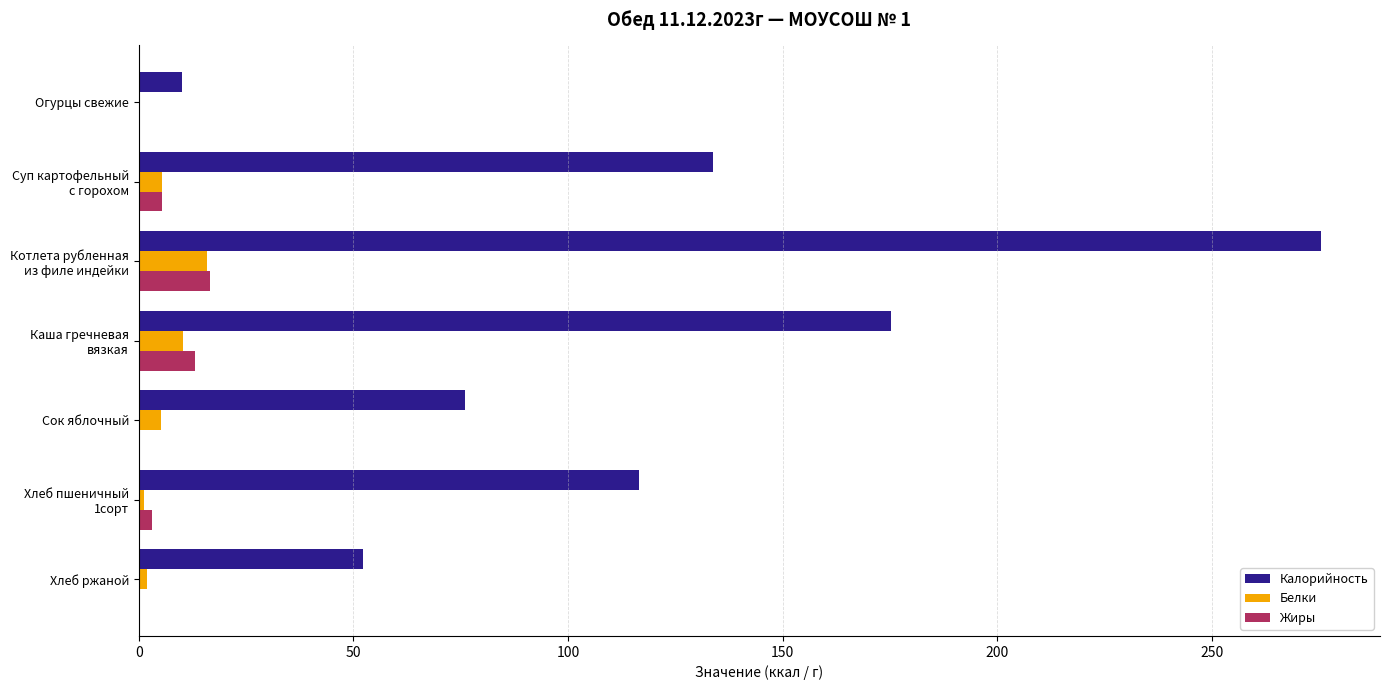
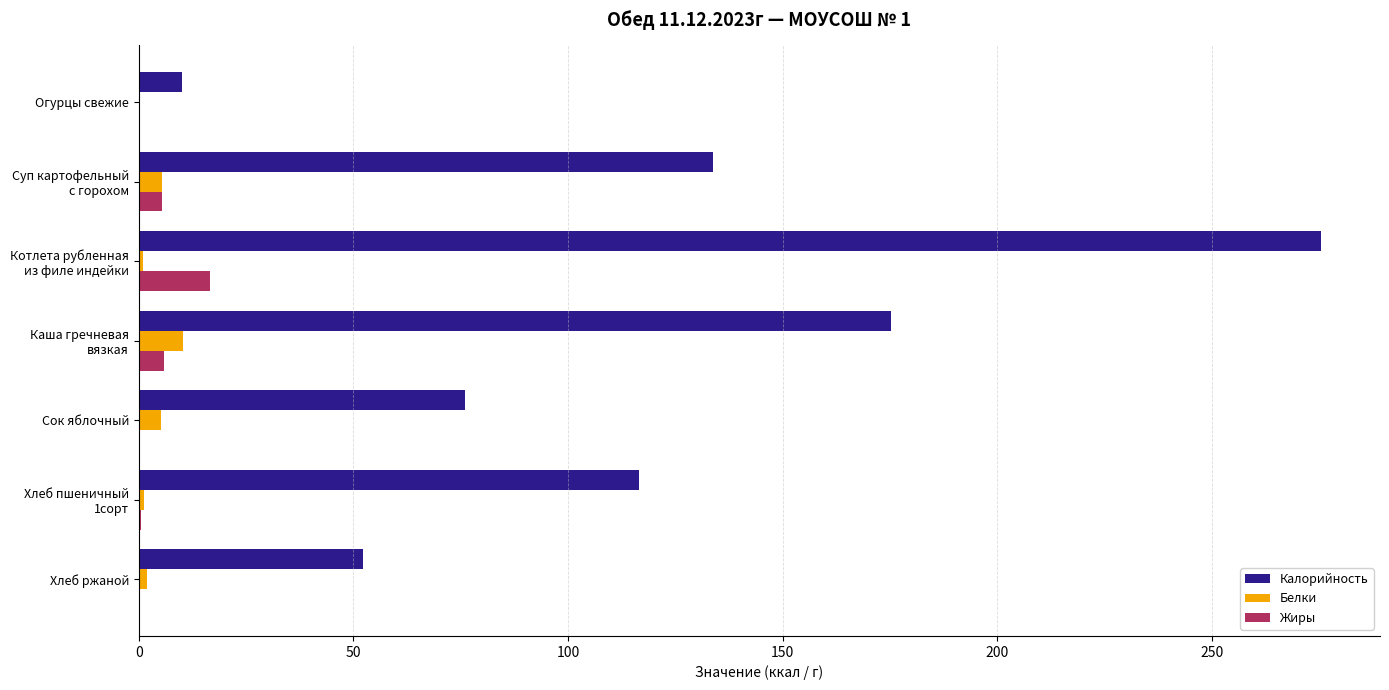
  {
    "Калорийность": {
      "Огурцы свежие": 10,
      "Суп картофельный с горохом": 134,
      "Котлета рубленная из филе индейки": 275,
      "Каша гречневая вязкая": 175,
      "Сок яблочный": 76,
      "Хлеб пшеничный 1сорт": 117,
      "Хлеб ржаной": 52
    },
    "Белки": {
      "Огурцы свежие": 0,
      "Суп картофельный с горохом": 6,
-     "Котлета рубленная из филе индейки": 16,
+     "Котлета рубленная из филе индейки": 1,
      "Каша гречневая вязкая": 10,
      "Сок яблочный": 5,
      "Хлеб пшеничный 1сорт": 1,
      "Хлеб ржаной": 2
    },
    "Жиры": {
      "Огурцы свежие": 0,
      "Суп картофельный с горохом": 6,
      "Котлета рубленная из филе индейки": 17,
-     "Каша гречневая вязкая": 13,
+     "Каша гречневая вязкая": 6,
      "Сок яблочный": 0,
-     "Хлеб пшеничный 1сорт": 3
+     "Хлеб пшеничный 1сорт": 1
    }
  }
